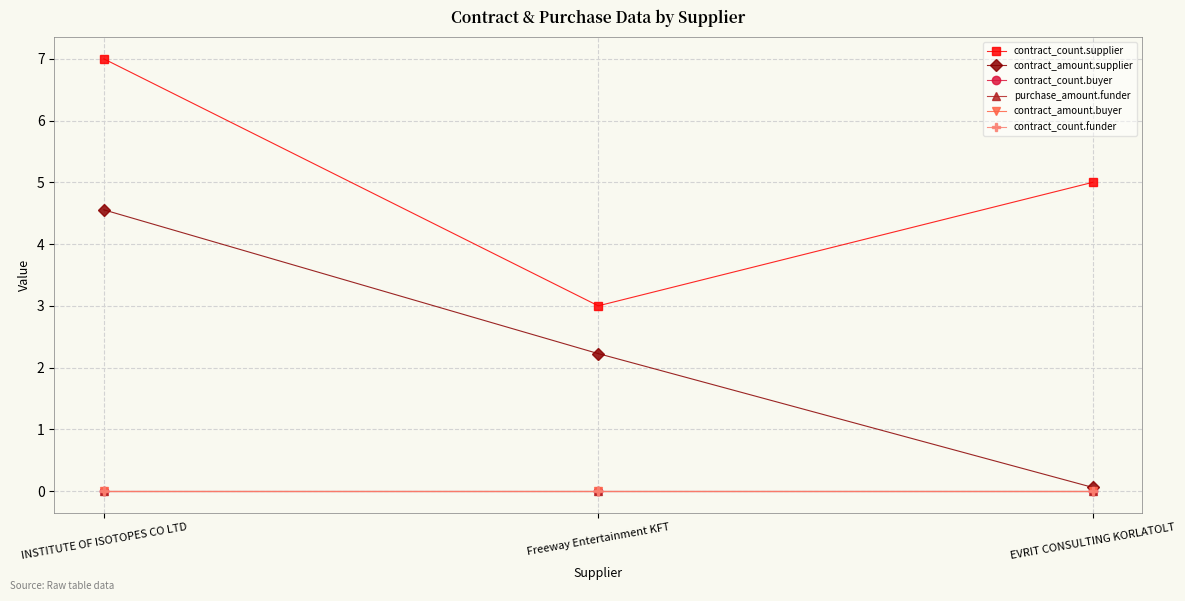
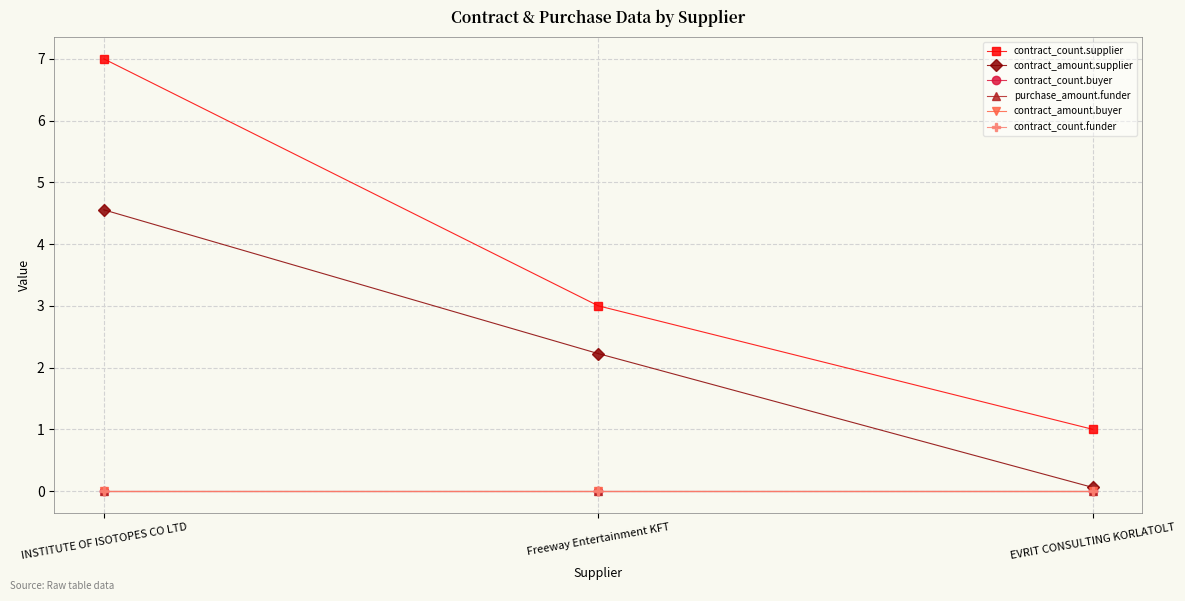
  {
    "contract_count.supplier": {
      "INSTITUTE OF ISOTOPES CO LTD": 7,
      "Freeway Entertainment KFT": 3,
-     "EVRIT CONSULTING KORLATOLT": 5
+     "EVRIT CONSULTING KORLATOLT": 1
    },
    "contract_amount.supplier": {
      "INSTITUTE OF ISOTOPES CO LTD": 4.6,
      "Freeway Entertainment KFT": 2.2,
      "EVRIT CONSULTING KORLATOLT": 0.1
    },
    "contract_count.funder": {
      "INSTITUTE OF ISOTOPES CO LTD": 0,
      "Freeway Entertainment KFT": 0,
      "EVRIT CONSULTING KORLATOLT": 0
    }
  }
